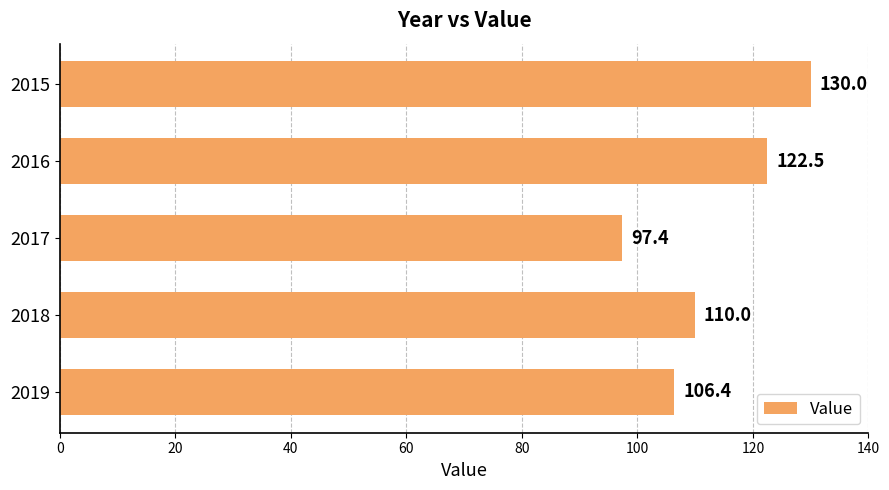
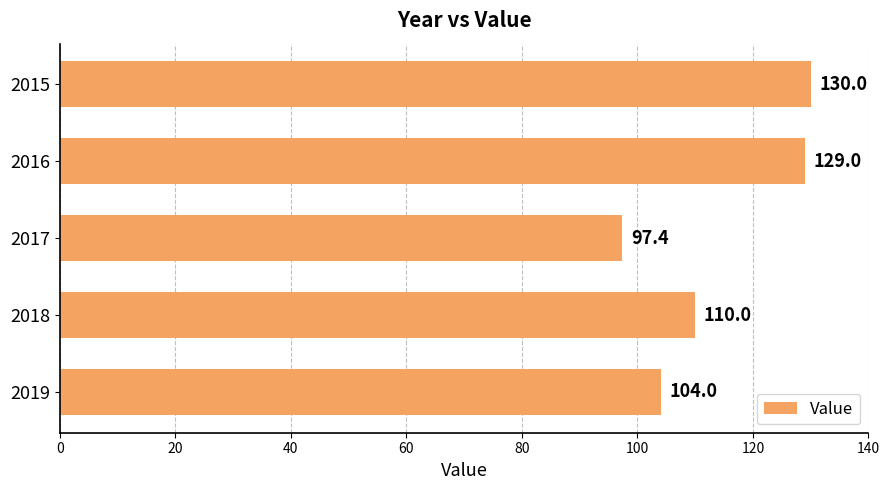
  {
    "2015": 130.0,
-   "2016": 122.5,
+   "2016": 129.0,
    "2017": 97.4,
    "2018": 110.0,
-   "2019": 106.4
+   "2019": 104.0
  }
